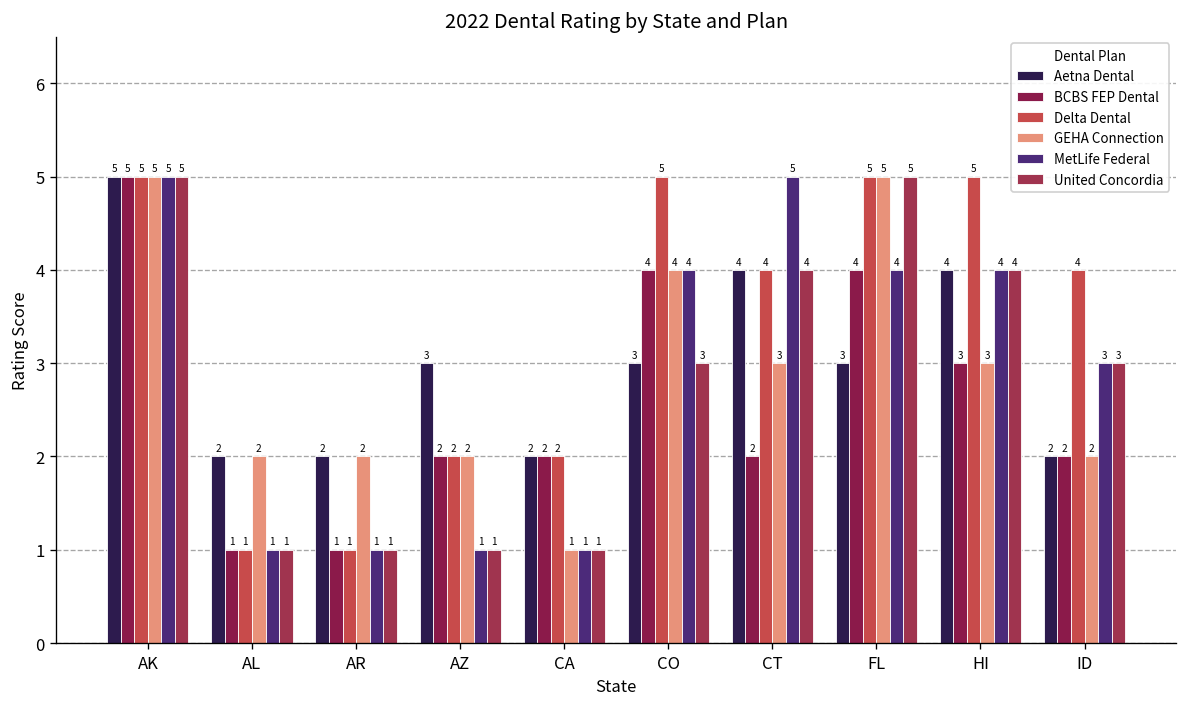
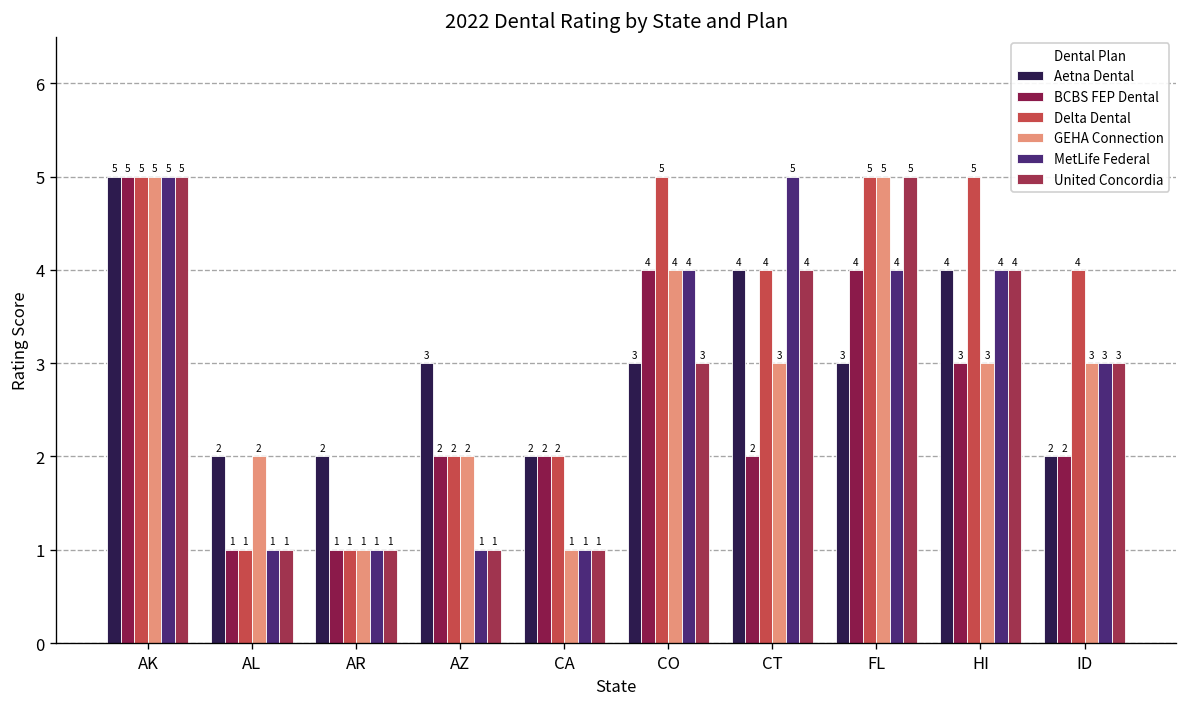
  {
    "GEHA Connection": {
      "AK": 5,
      "AL": 2,
-     "AR": 2,
+     "AR": 1,
      "AZ": 2,
      "CA": 1,
      "CO": 4,
      "CT": 3,
      "FL": 5,
      "HI": 3,
-     "ID": 2
+     "ID": 3
    }
  }
